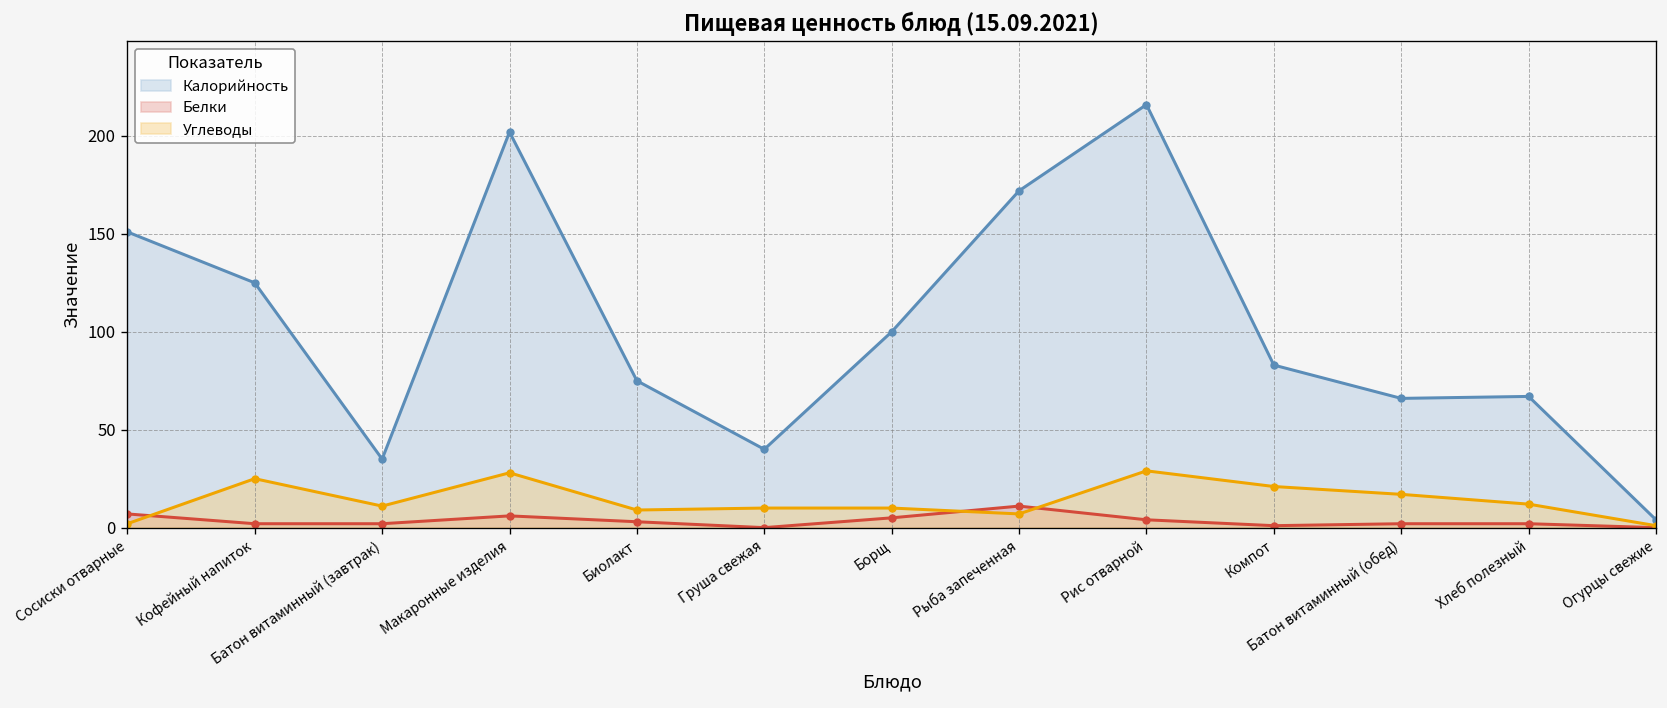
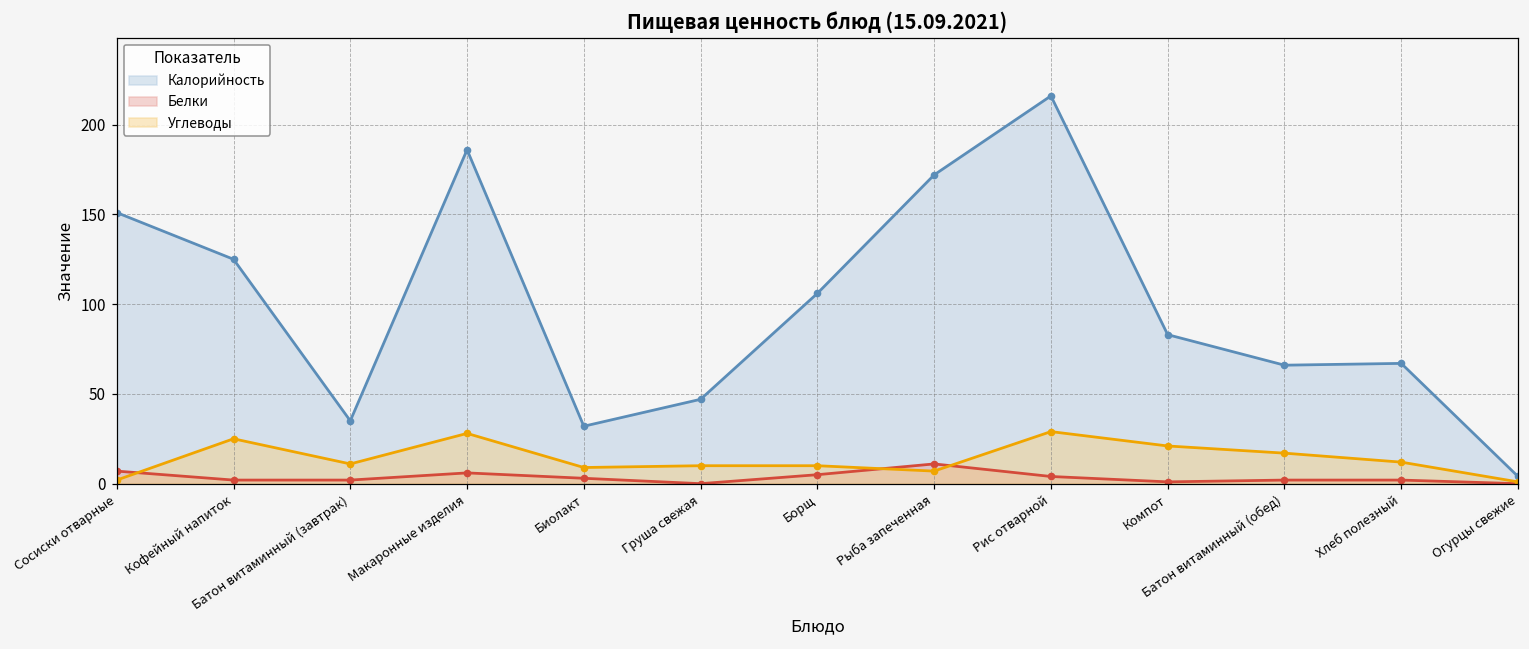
  {
    "Калорийность": {
      "Сосиски отварные": 151,
      "Кофейный напиток": 125,
      "Батон витаминный (завтрак)": 35,
-     "Макаронные изделия": 202,
-     "Биолакт": 75,
-     "Груша свежая": 40,
-     "Борщ": 100,
+     "Макаронные изделия": 186,
+     "Биолакт": 32,
+     "Груша свежая": 47,
+     "Борщ": 106,
      "Рыба запеченная": 172,
      "Рис отварной": 216,
      "Компот": 83,
      "Батон витаминный (обед)": 66,
      "Хлеб полезный": 67,
      "Огурцы свежие": 4
    }
  }
